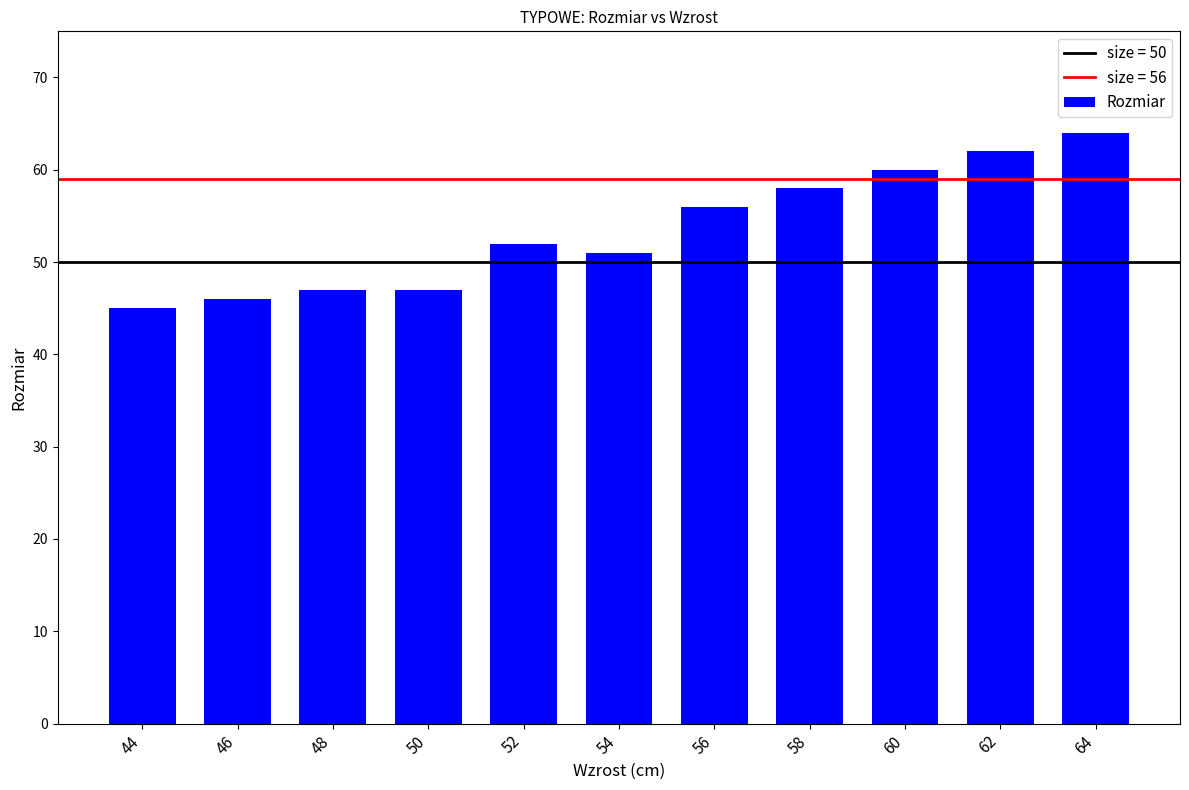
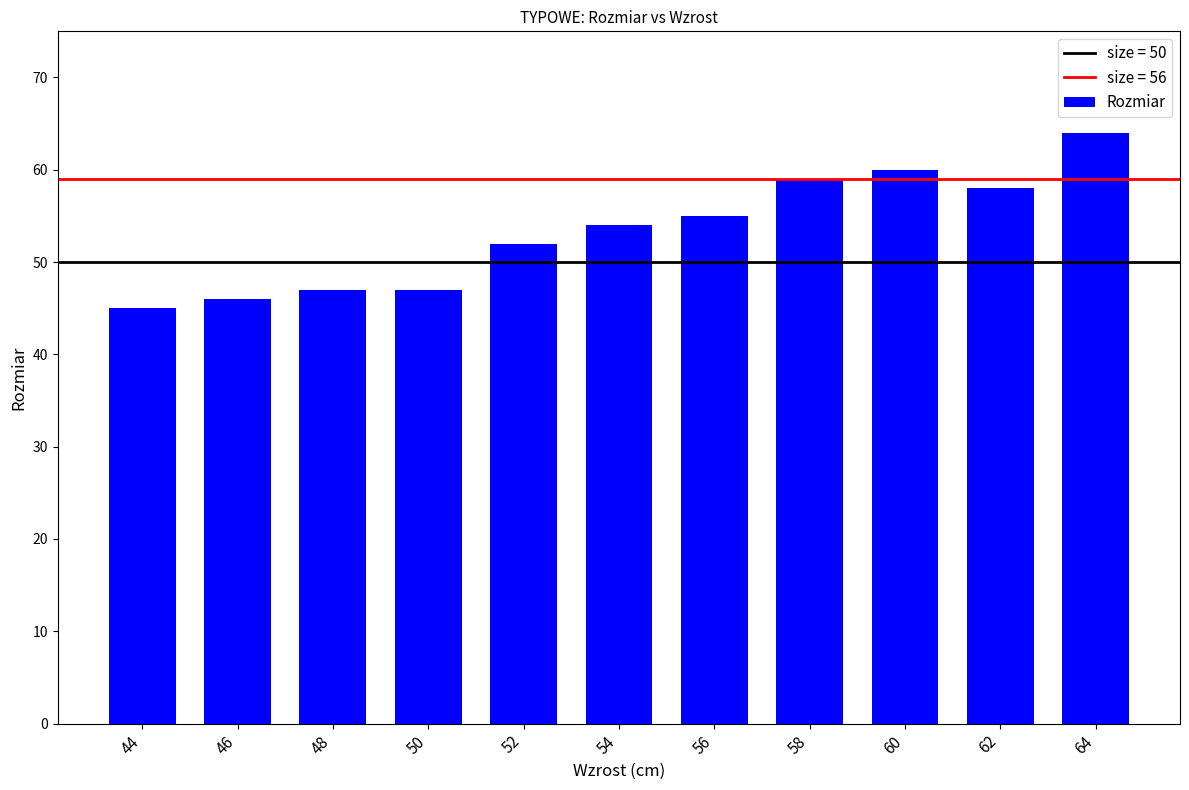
  {
    "44": 45,
    "46": 46,
    "48": 47,
    "50": 47,
    "52": 52,
-   "54": 51,
-   "56": 56,
-   "58": 58,
+   "54": 54,
+   "56": 55,
+   "58": 59,
    "60": 60,
-   "62": 62,
+   "62": 58,
    "64": 64
  }
